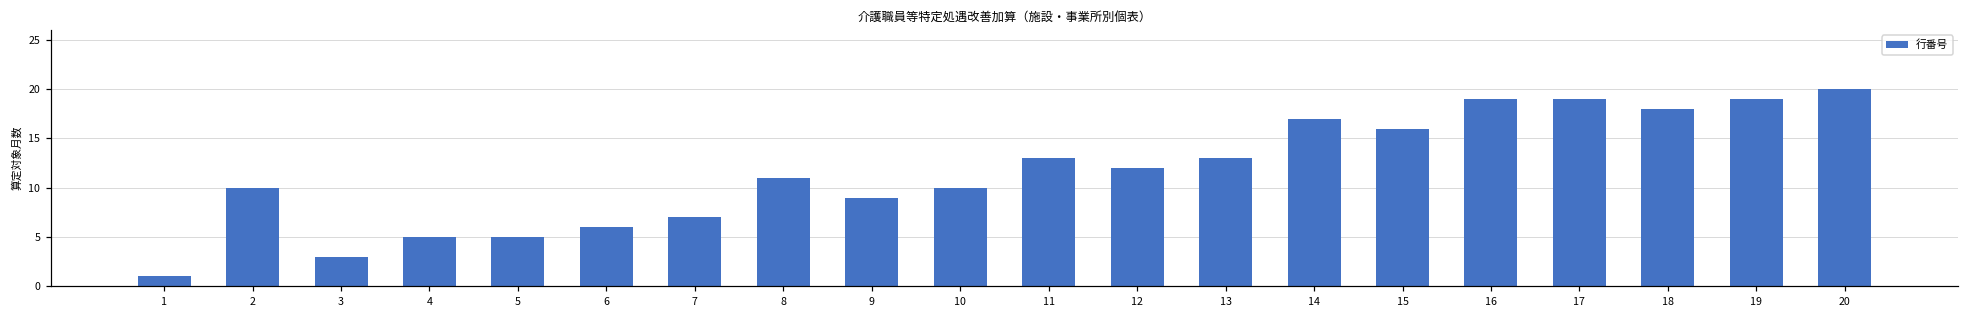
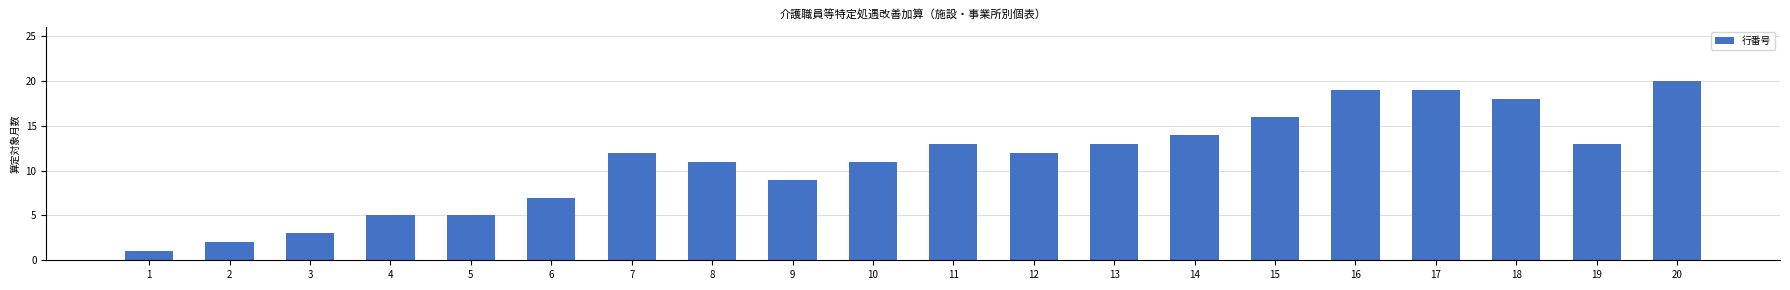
  {
    "1": 1,
-   "2": 10,
+   "2": 2,
    "3": 3,
    "4": 5,
    "5": 5,
-   "6": 6,
-   "7": 7,
+   "6": 7,
+   "7": 12,
    "8": 11,
    "9": 9,
-   "10": 10,
+   "10": 11,
    "11": 13,
    "12": 12,
    "13": 13,
-   "14": 17,
+   "14": 14,
    "15": 16,
    "16": 19,
    "17": 19,
    "18": 18,
-   "19": 19,
+   "19": 13,
    "20": 20
  }
